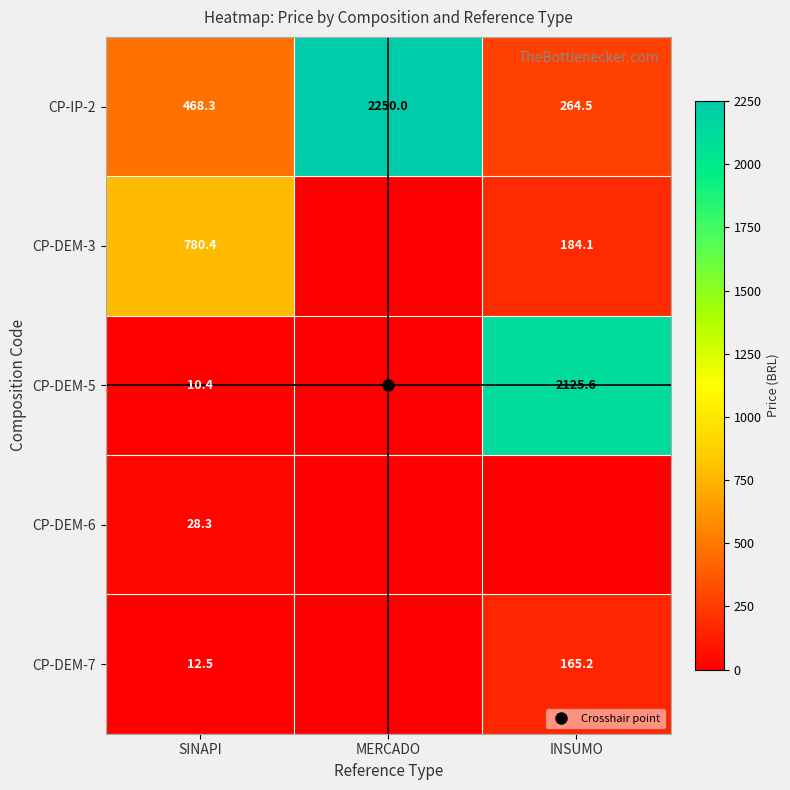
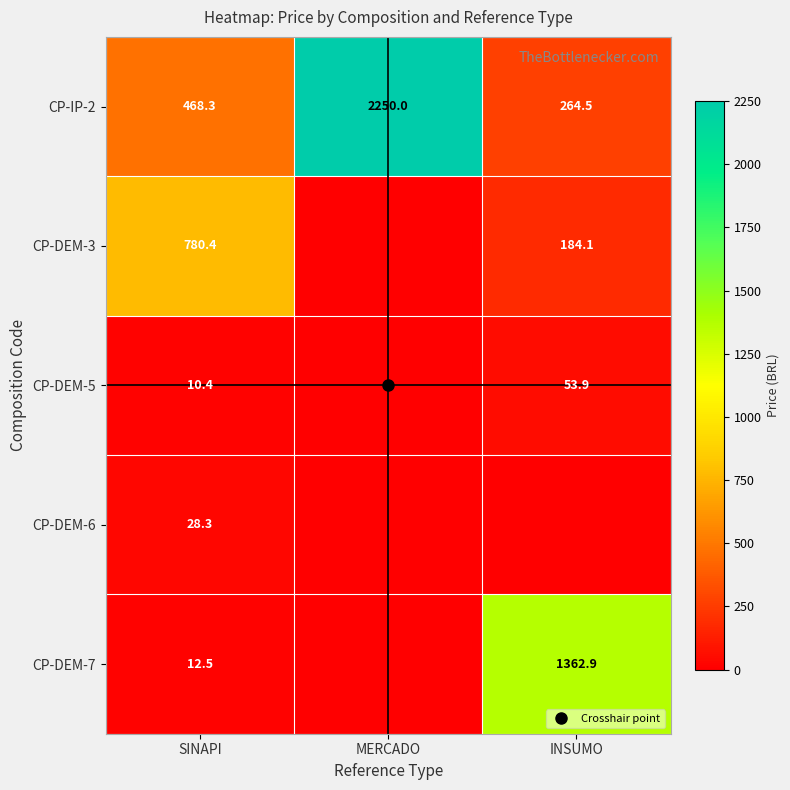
  {
    "CP-IP-2": {
      "SINAPI": 468.3,
      "MERCADO": 2250.0
    },
    "CP-DEM-3": {
      "SINAPI": 780.4,
      "INSUMO": 184.1
    },
    "CP-DEM-5": {
      "SINAPI": 10.4,
-     "INSUMO": 2125.6
+     "INSUMO": 53.9
    },
    "CP-DEM-6": {
      "SINAPI": 28.3
    },
    "CP-DEM-7": {
      "SINAPI": 12.5,
-     "INSUMO": 165.2
+     "INSUMO": 1362.9
    }
  }
